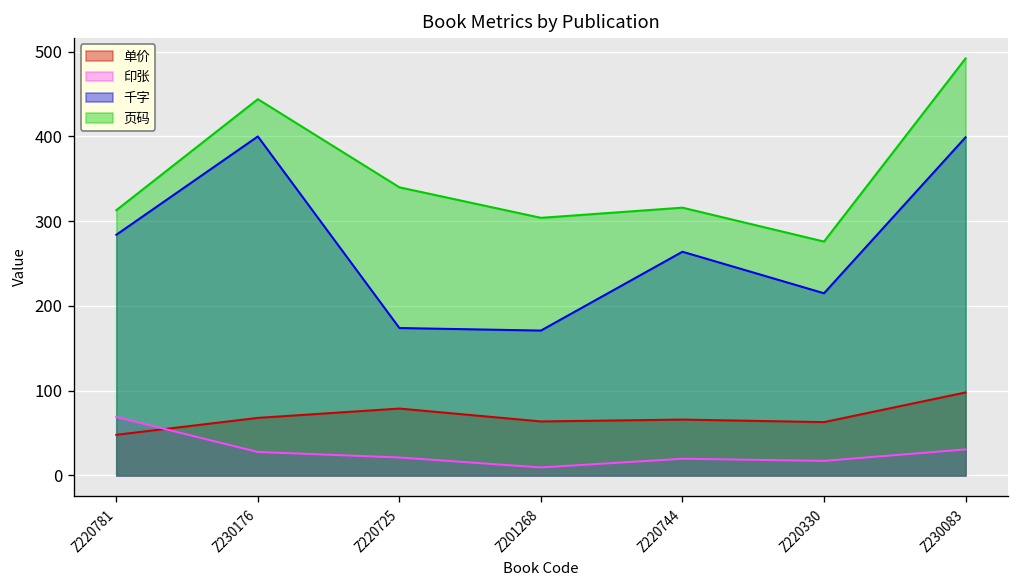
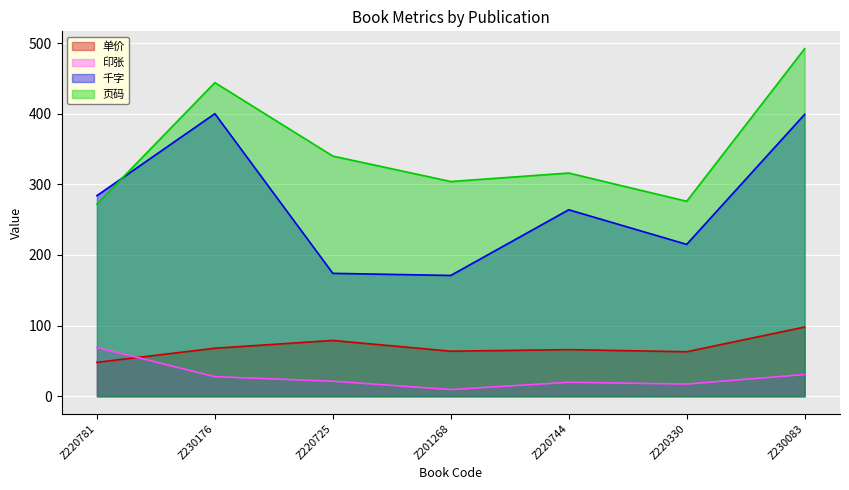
  {
    "单价": {
      "Z220781": 50,
      "Z230176": 70,
      "Z220725": 80,
      "Z201268": 60,
      "Z220744": 70,
      "Z220330": 60,
      "Z230083": 100
    },
    "印张": {
      "Z220781": 70,
      "Z230176": 30,
      "Z220725": 20,
      "Z201268": 10,
      "Z220744": 20,
      "Z220330": 20,
      "Z230083": 30
    },
    "千字": {
      "Z220781": 280,
      "Z230176": 400,
      "Z220725": 170,
      "Z201268": 170,
      "Z220744": 260,
      "Z220330": 220,
      "Z230083": 400
    },
    "页码": {
-     "Z220781": 310,
+     "Z220781": 270,
      "Z230176": 440,
      "Z220725": 340,
      "Z201268": 300,
      "Z220744": 320,
      "Z220330": 280,
      "Z230083": 490
    }
  }
